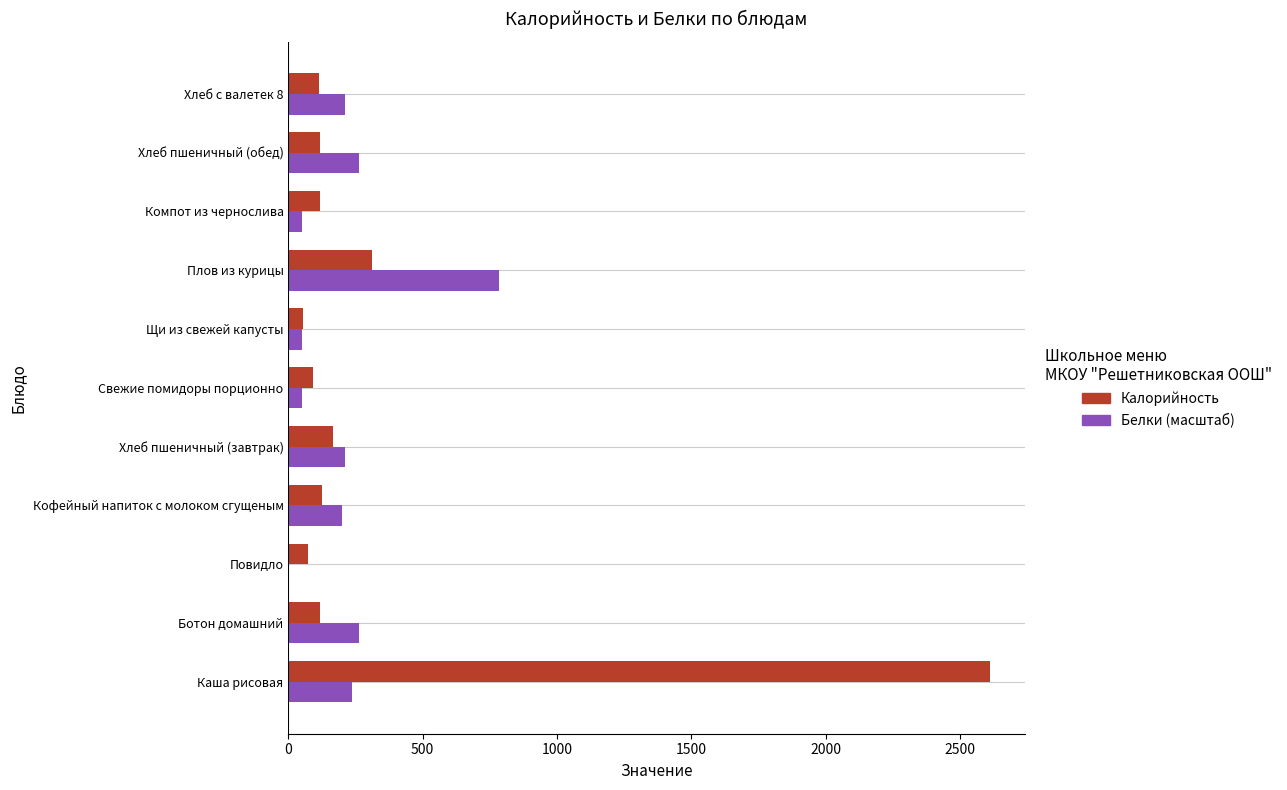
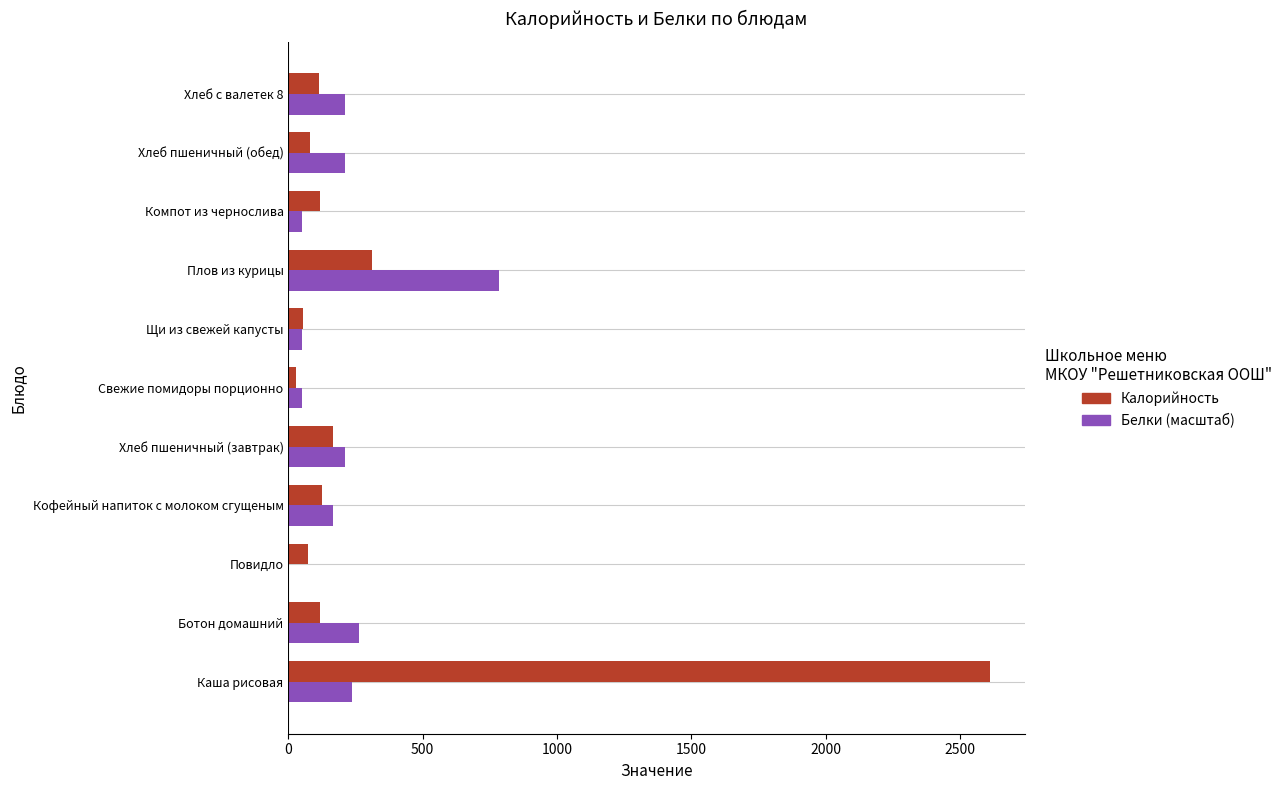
  {
    "Калорийность": {
      "Хлеб с валетек 8": 110,
-     "Хлеб пшеничный (обед)": 120,
+     "Хлеб пшеничный (обед)": 80,
      "Компот из чернослива": 120,
      "Плов из курицы": 310,
      "Щи из свежей капусты": 60,
-     "Свежие помидоры порционно": 90,
+     "Свежие помидоры порционно": 30,
      "Хлеб пшеничный (завтрак)": 170,
      "Кофейный напиток с молоком сгущеным": 130,
      "Повидло": 70,
      "Ботон домашний": 120,
      "Каша рисовая": 2610
    },
    "Белки (масштаб)": {
      "Хлеб с валетек 8": 210,
-     "Хлеб пшеничный (обед)": 260,
+     "Хлеб пшеничный (обед)": 210,
      "Компот из чернослива": 50,
      "Плов из курицы": 780,
      "Щи из свежей капусты": 50,
      "Свежие помидоры порционно": 50,
      "Хлеб пшеничный (завтрак)": 210,
-     "Кофейный напиток с молоком сгущеным": 200,
+     "Кофейный напиток с молоком сгущеным": 170,
      "Повидло": 0,
      "Ботон домашний": 260,
      "Каша рисовая": 230
    }
  }
